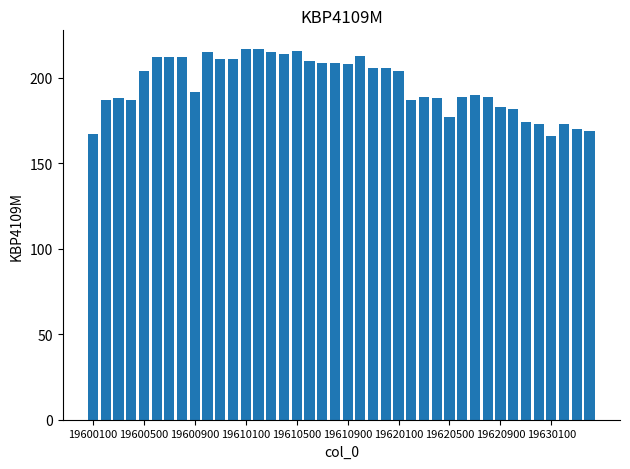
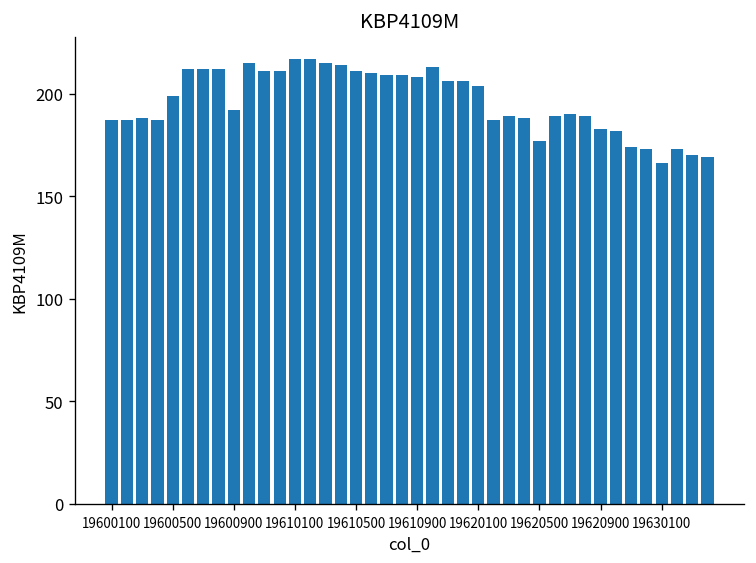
  {
-   "19600100": 167,
-   "19600500": 204,
+   "19600100": 187,
+   "19600500": 199,
    "19600900": 192,
    "19610100": 217,
-   "19610500": 216,
+   "19610500": 211,
    "19610900": 208,
    "19620100": 204,
    "19620500": 177,
    "19620900": 183,
    "19630100": 166
  }
